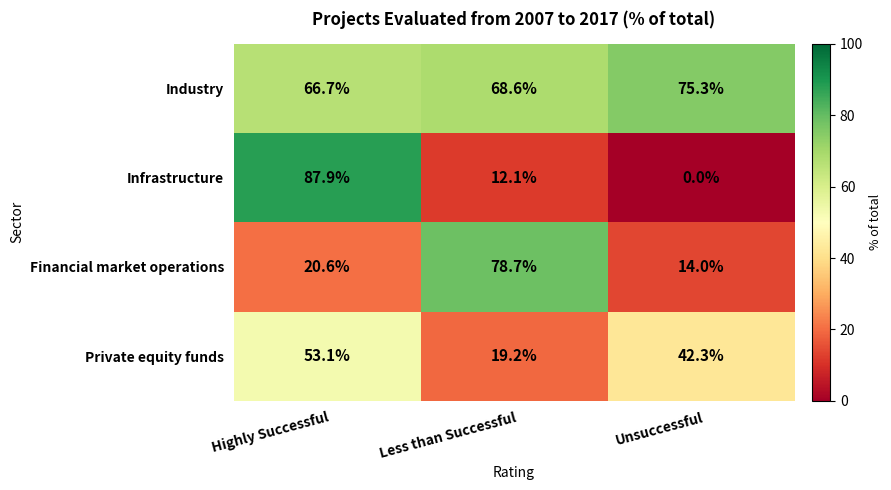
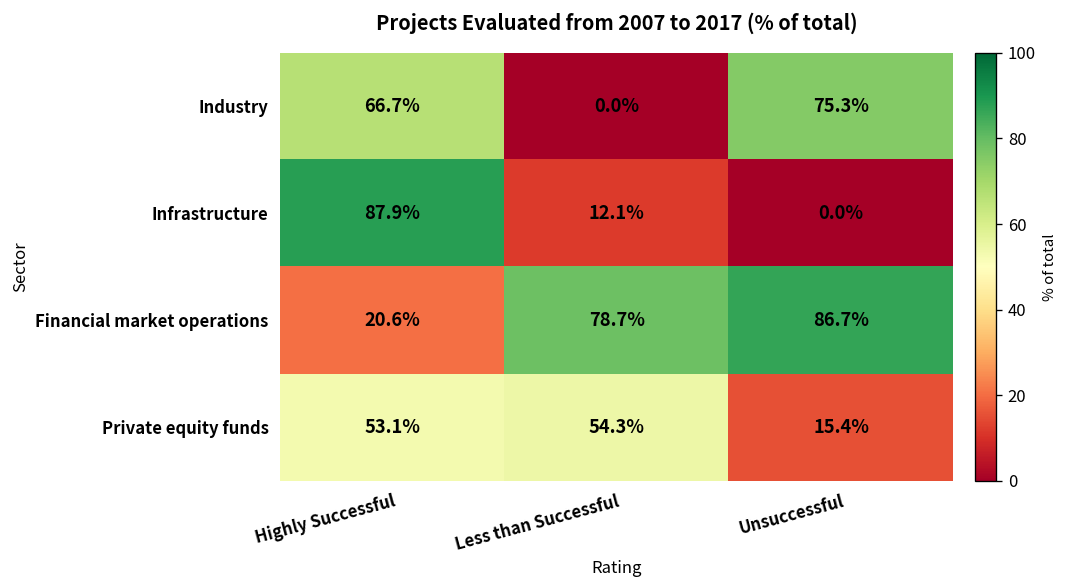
  {
    "Industry": {
      "Highly Successful": "66.7%",
-     "Less than Successful": "68.6%",
+     "Less than Successful": "0.0%",
      "Unsuccessful": "75.3%"
    },
    "Infrastructure": {
      "Highly Successful": "87.9%",
      "Less than Successful": "12.1%",
      "Unsuccessful": "0.0%"
    },
    "Financial market operations": {
      "Highly Successful": "20.6%",
      "Less than Successful": "78.7%",
-     "Unsuccessful": "14.0%"
+     "Unsuccessful": "86.7%"
    },
    "Private equity funds": {
      "Highly Successful": "53.1%",
-     "Less than Successful": "19.2%",
-     "Unsuccessful": "42.3%"
+     "Less than Successful": "54.3%",
+     "Unsuccessful": "15.4%"
    }
  }
